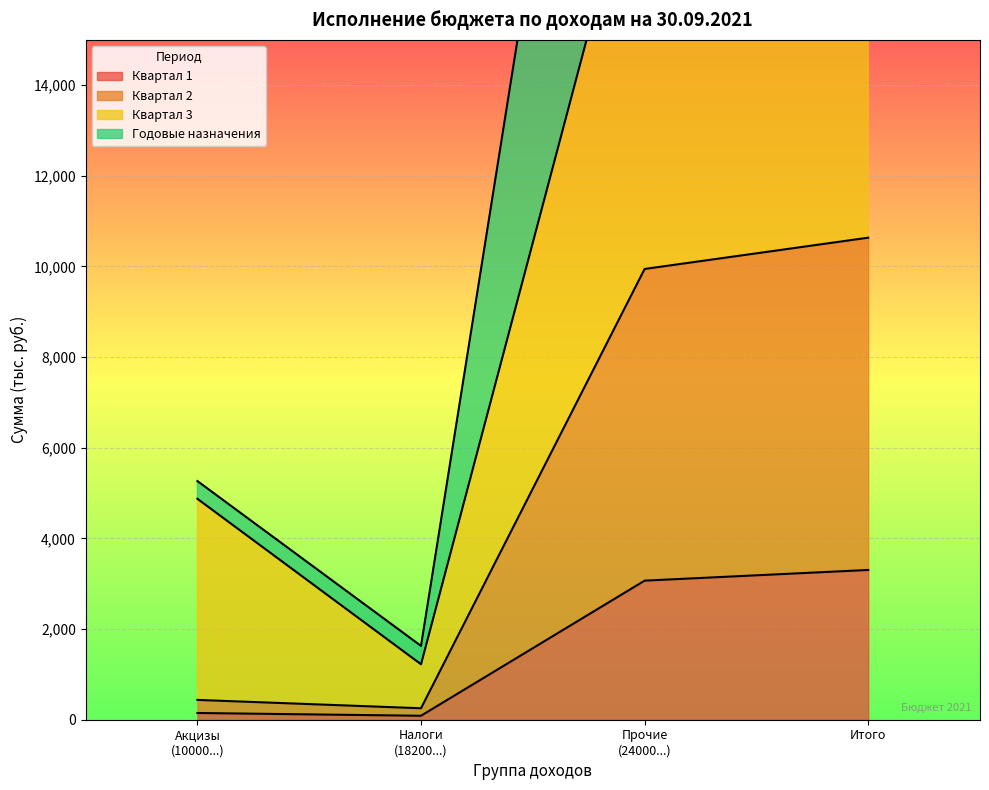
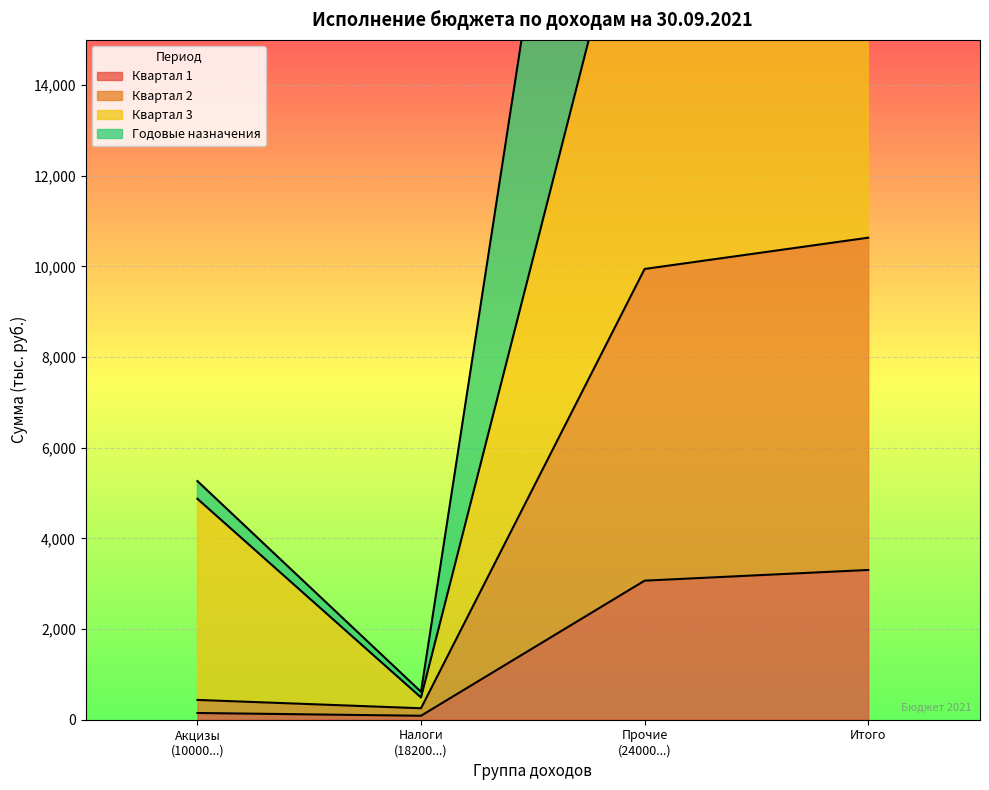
  {
    "Квартал 3": {
      "Акцизы (10000...)": "4,400",
-     "Налоги (18200...)": "1,000"
+     "Налоги (18200...)": "200"
    },
    "Годовые назначения": {
      "Акцизы (10000...)": "400",
-     "Налоги (18200...)": "400"
+     "Налоги (18200...)": "100"
    }
  }
